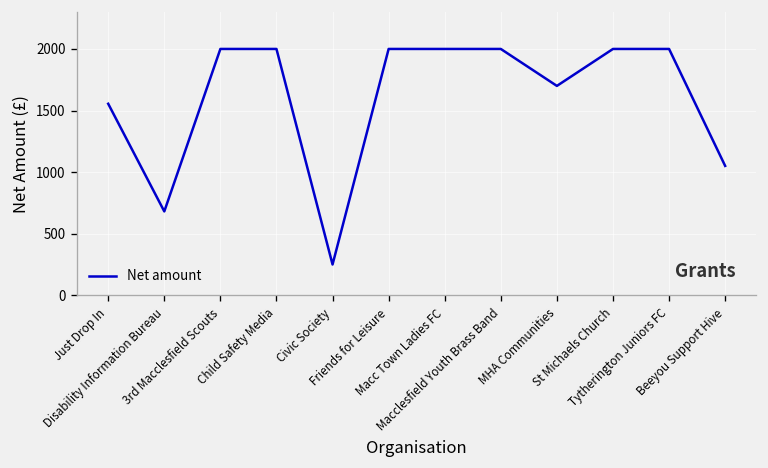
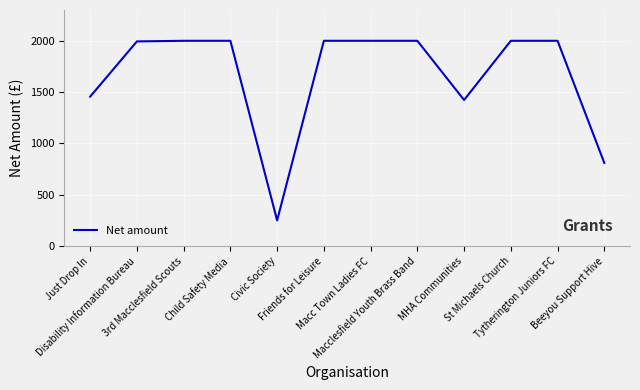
  {
-   "Just Drop In": 1560,
-   "Disability Information Bureau": 680,
+   "Just Drop In": 1460,
+   "Disability Information Bureau": 1990,
    "3rd Macclesfield Scouts": 2000,
    "Child Safety Media": 2000,
    "Civic Society": 250,
    "Friends for Leisure": 2000,
    "Macc Town Ladies FC": 2000,
    "Macclesfield Youth Brass Band": 2000,
-   "MHA Communities": 1700,
+   "MHA Communities": 1420,
    "St Michaels Church": 2000,
    "Tytherington Juniors FC": 2000,
-   "Beeyou Support Hive": 1050
+   "Beeyou Support Hive": 810
  }
